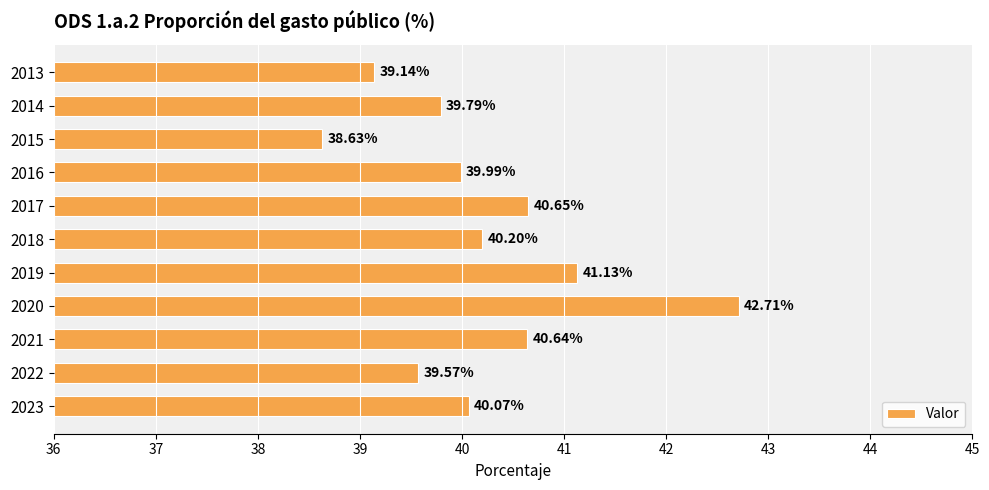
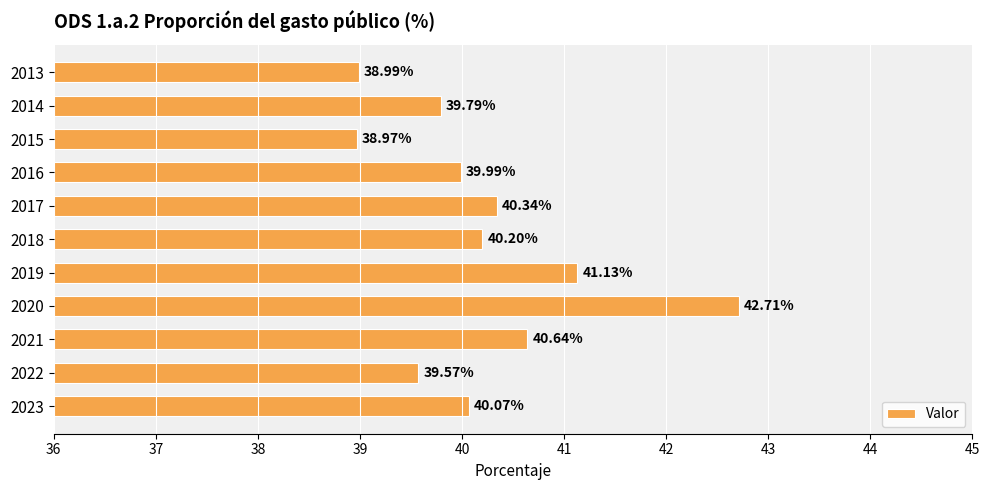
  {
-   "2013": "39.14%",
+   "2013": "38.99%",
    "2014": "39.79%",
-   "2015": "38.63%",
+   "2015": "38.97%",
    "2016": "39.99%",
-   "2017": "40.65%",
+   "2017": "40.34%",
    "2018": "40.20%",
    "2019": "41.13%",
    "2020": "42.71%",
    "2021": "40.64%",
    "2022": "39.57%",
    "2023": "40.07%"
  }
